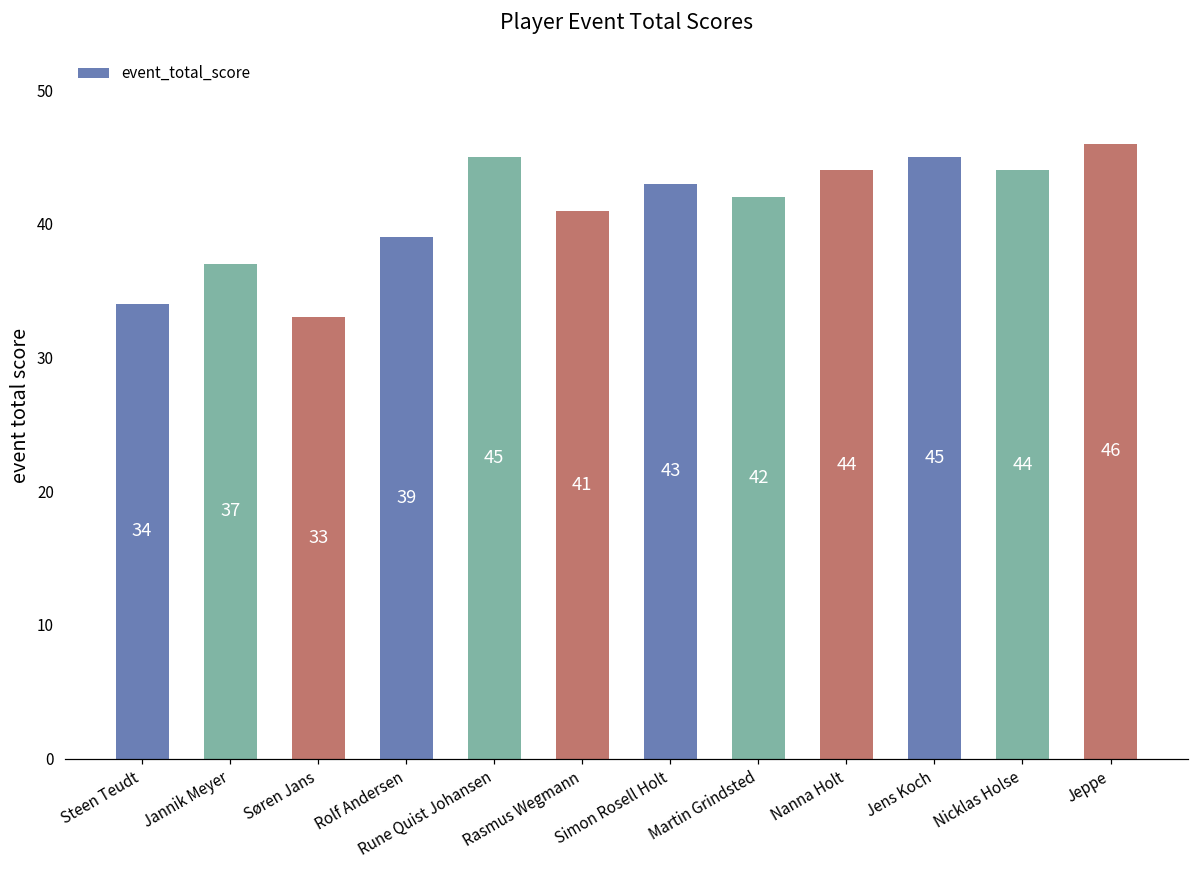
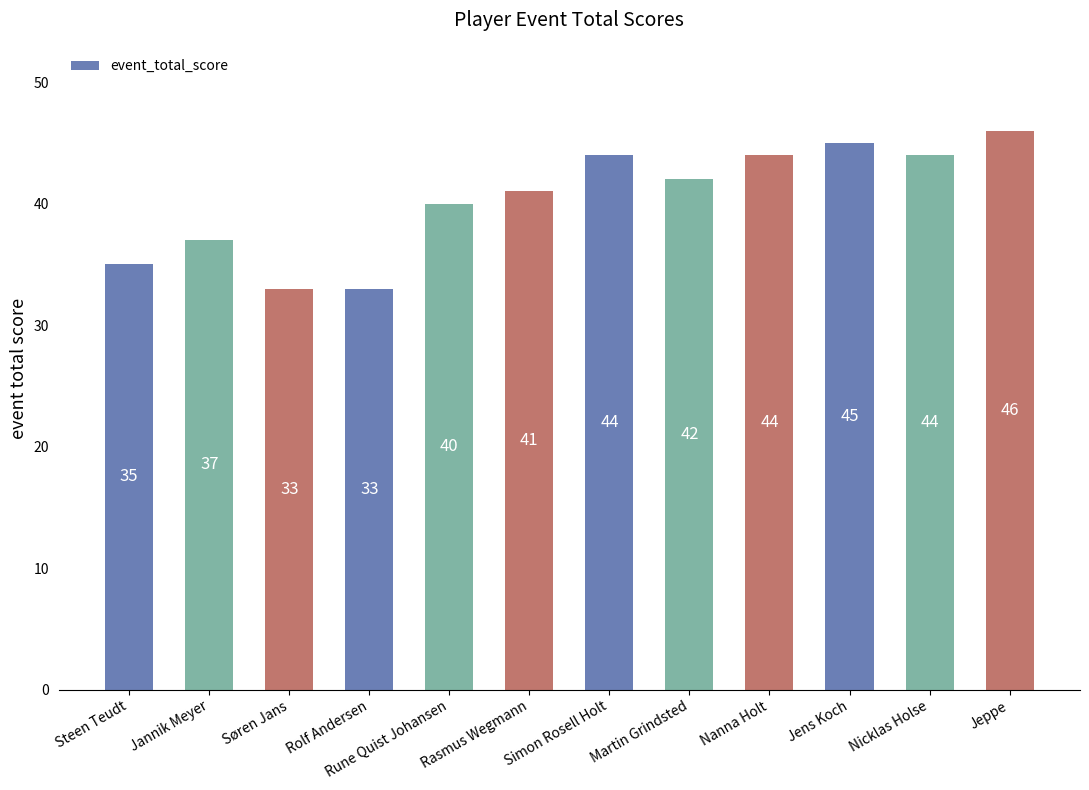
  {
-   "Steen Teudt": 34,
+   "Steen Teudt": 35,
    "Jannik Meyer": 37,
    "Søren Jans": 33,
-   "Rolf Andersen": 39,
-   "Rune Quist Johansen": 45,
+   "Rolf Andersen": 33,
+   "Rune Quist Johansen": 40,
    "Rasmus Wegmann": 41,
-   "Simon Rosell Holt": 43,
+   "Simon Rosell Holt": 44,
    "Martin Grindsted": 42,
    "Nanna Holt": 44,
    "Jens Koch": 45,
    "Nicklas Holse": 44,
    "Jeppe": 46
  }
